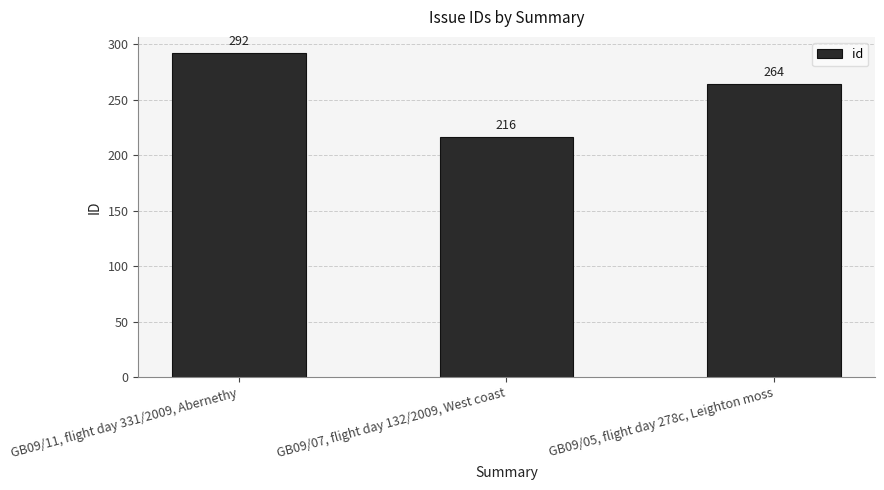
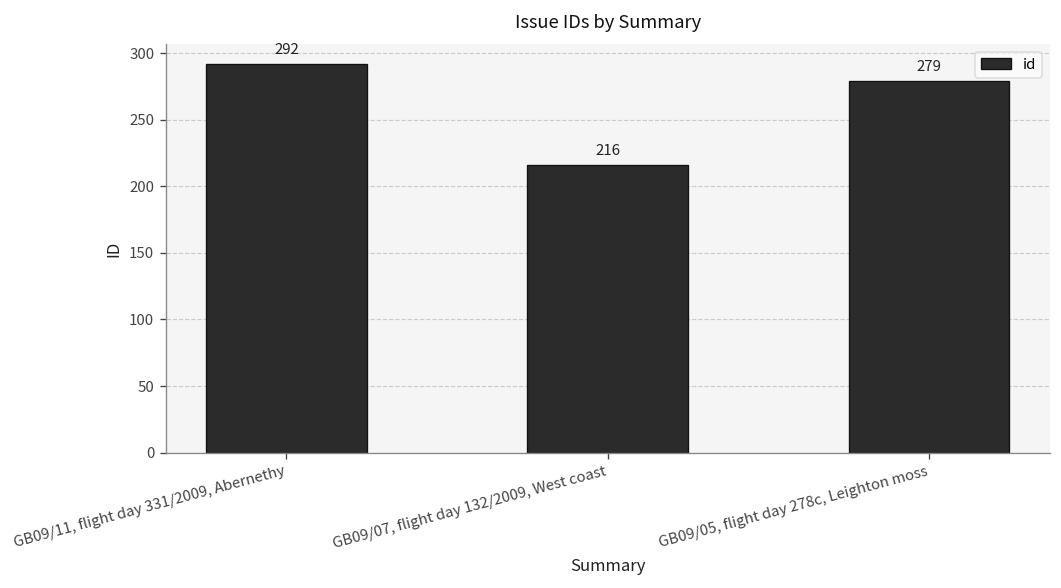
  {
    "GB09/11, flight day 331/2009, Abernethy": 292,
    "GB09/07, flight day 132/2009, West coast": 216,
-   "GB09/05, flight day 278c, Leighton moss": 264
+   "GB09/05, flight day 278c, Leighton moss": 279
  }
